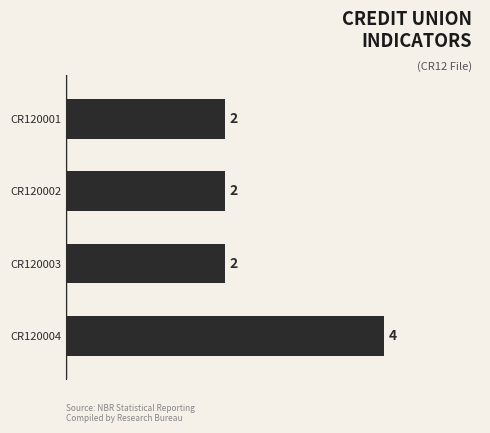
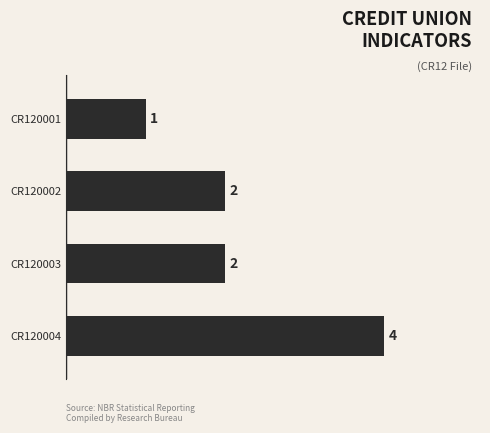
  {
-   "CR120001": 2,
+   "CR120001": 1,
    "CR120002": 2,
    "CR120003": 2,
    "CR120004": 4
  }
